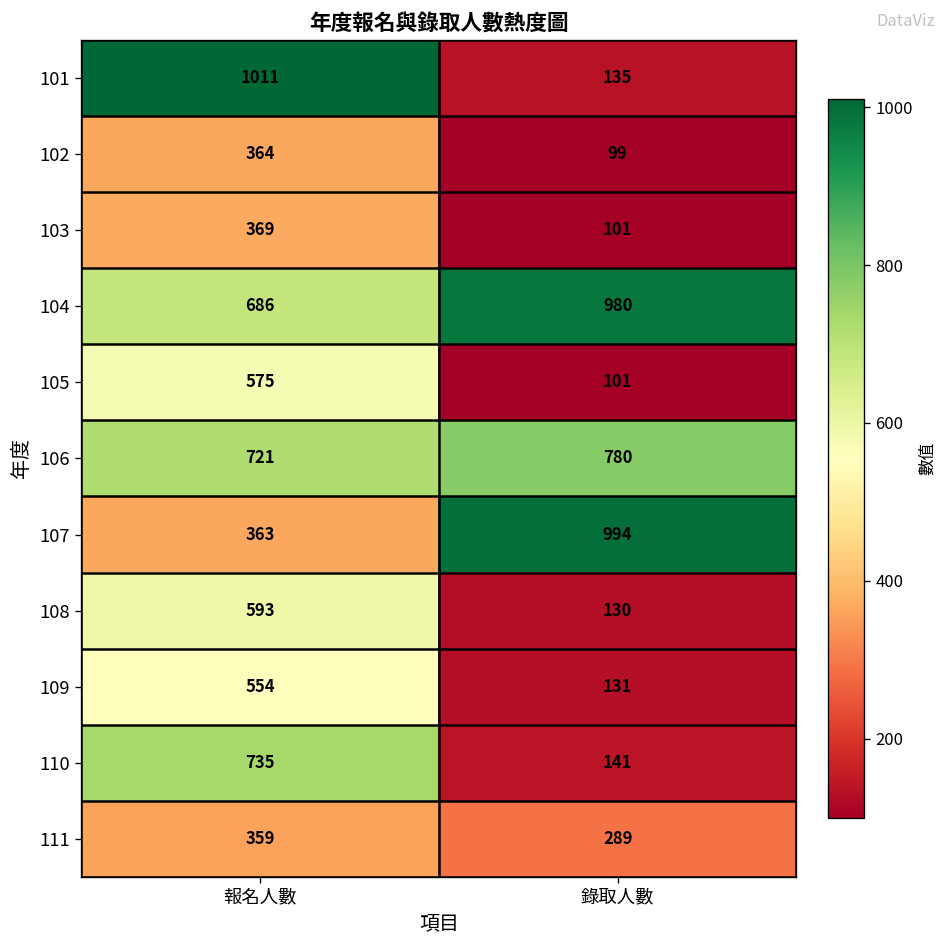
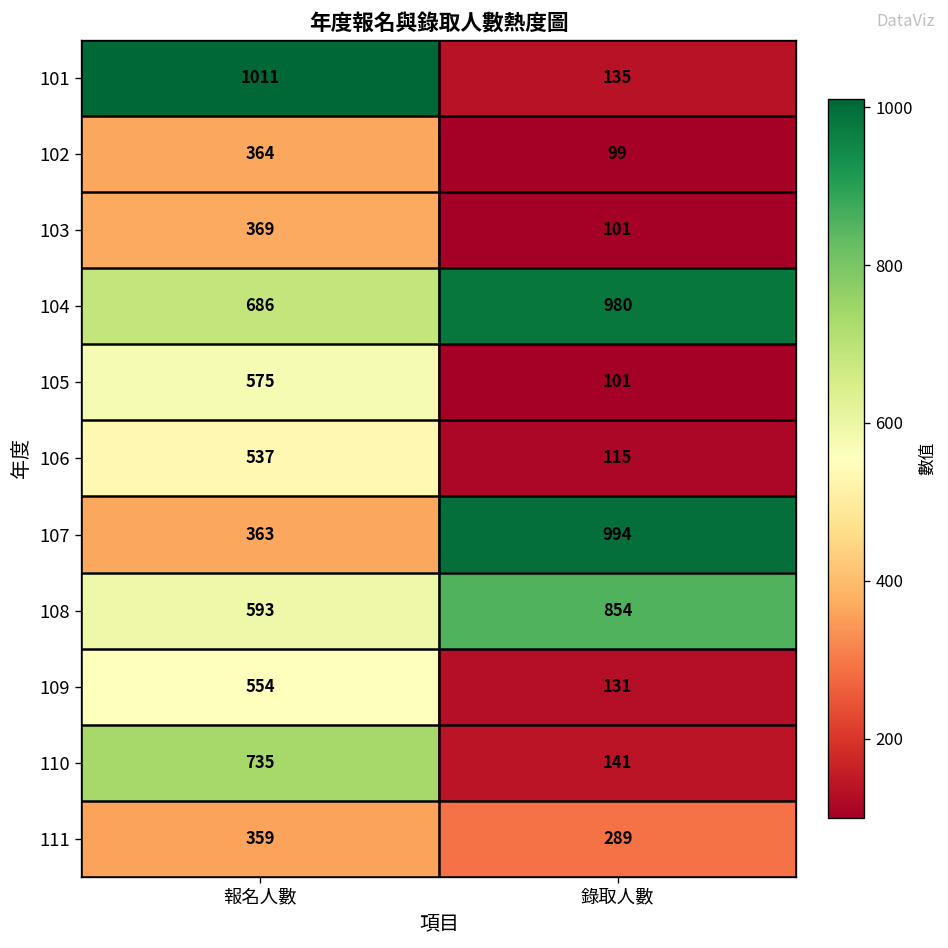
  {
    "101": {
      "報名人數": 1011,
      "錄取人數": 135
    },
    "102": {
      "報名人數": 364,
      "錄取人數": 99
    },
    "103": {
      "報名人數": 369,
      "錄取人數": 101
    },
    "104": {
      "報名人數": 686,
      "錄取人數": 980
    },
    "105": {
      "報名人數": 575,
      "錄取人數": 101
    },
    "106": {
-     "報名人數": 721,
-     "錄取人數": 780
+     "報名人數": 537,
+     "錄取人數": 115
    },
    "107": {
      "報名人數": 363,
      "錄取人數": 994
    },
    "108": {
      "報名人數": 593,
-     "錄取人數": 130
+     "錄取人數": 854
    },
    "109": {
      "報名人數": 554,
      "錄取人數": 131
    },
    "110": {
      "報名人數": 735,
      "錄取人數": 141
    },
    "111": {
      "報名人數": 359,
      "錄取人數": 289
    }
  }
